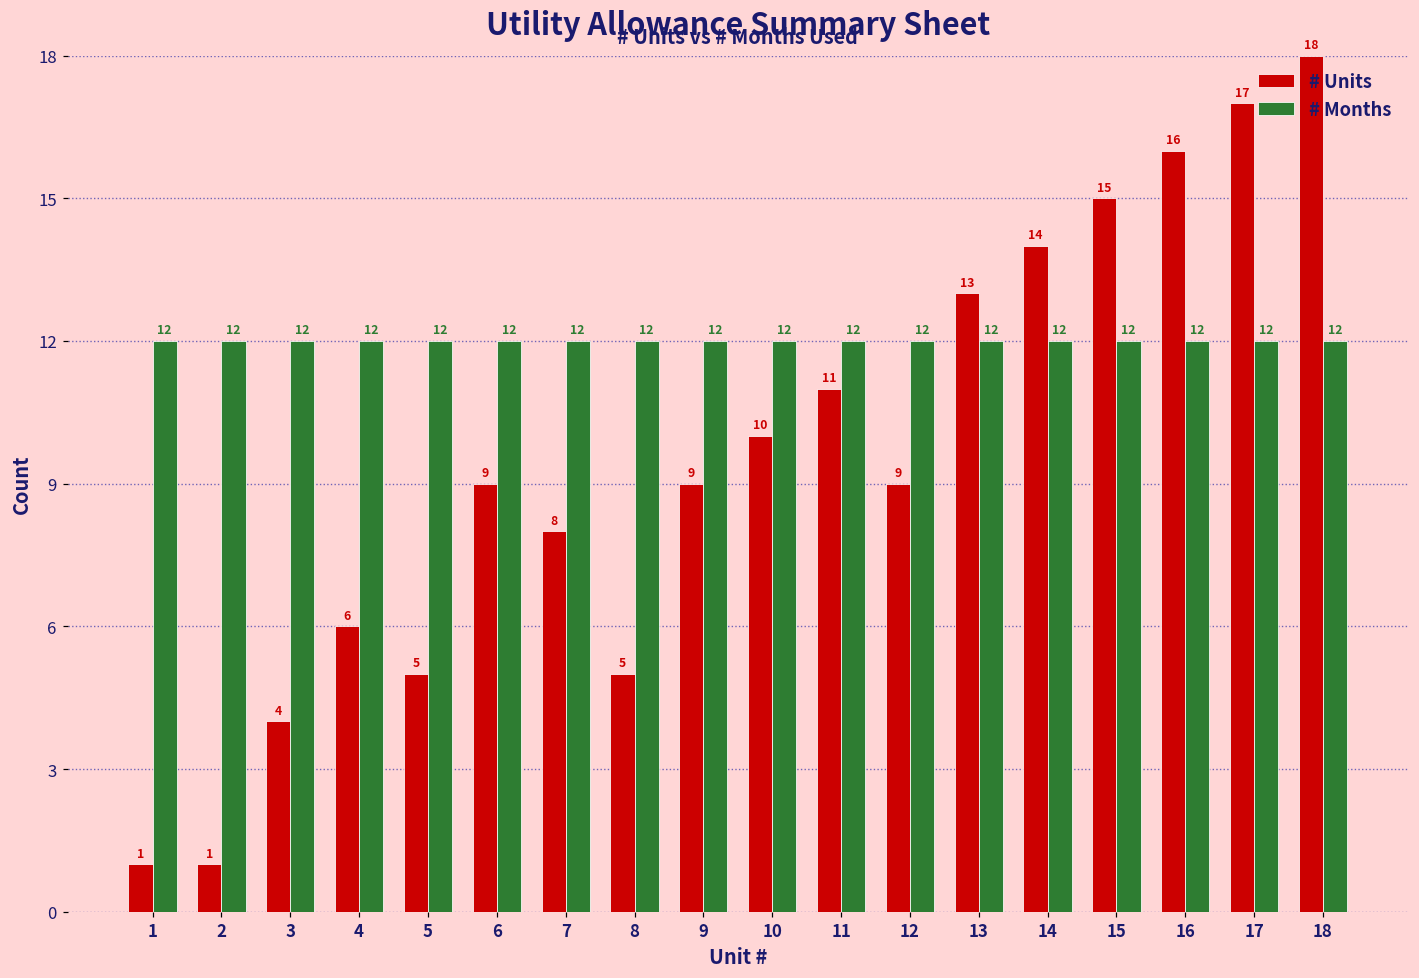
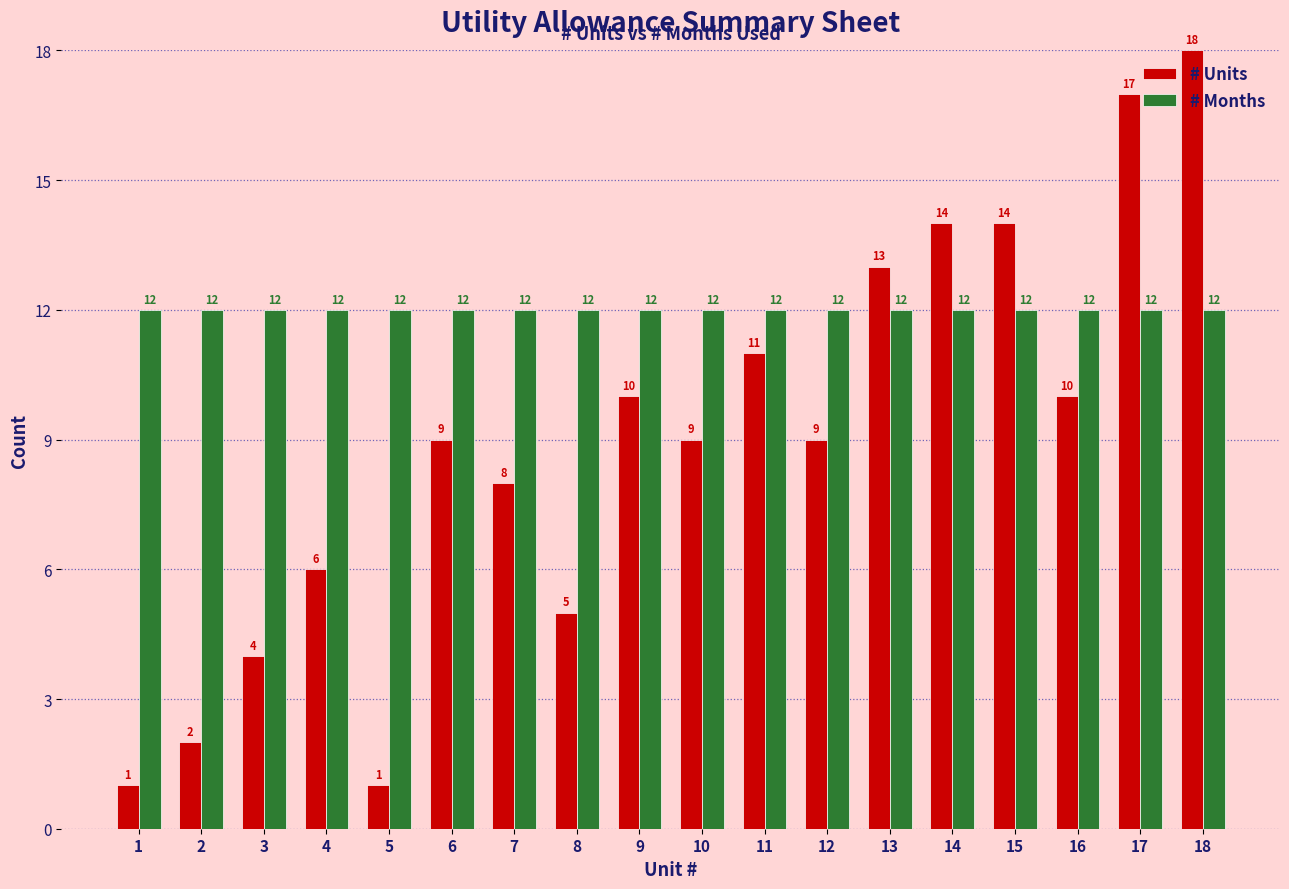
  {
    "# Units": {
      "1": 1,
-     "2": 1,
+     "2": 2,
      "3": 4,
      "4": 6,
-     "5": 5,
+     "5": 1,
      "6": 9,
      "7": 8,
      "8": 5,
-     "9": 9,
-     "10": 10,
+     "9": 10,
+     "10": 9,
      "11": 11,
      "12": 9,
      "13": 13,
      "14": 14,
-     "15": 15,
-     "16": 16,
+     "15": 14,
+     "16": 10,
      "17": 17,
      "18": 18
    },
    "# Months": {
      "1": 12,
      "2": 12,
      "3": 12,
      "4": 12,
      "5": 12,
      "6": 12,
      "7": 12,
      "8": 12,
      "9": 12,
      "10": 12,
      "11": 12,
      "12": 12,
      "13": 12,
      "14": 12,
      "15": 12,
      "16": 12,
      "17": 12,
      "18": 12
    }
  }
